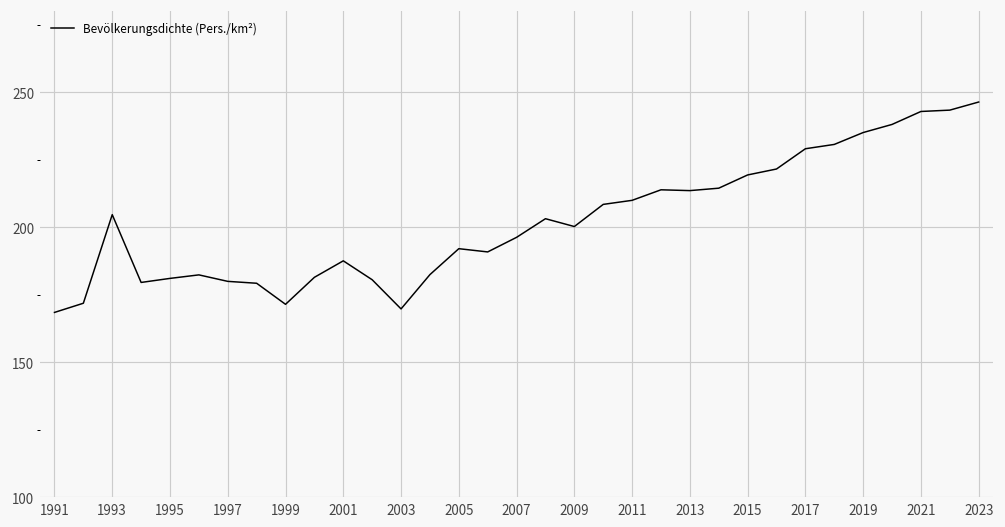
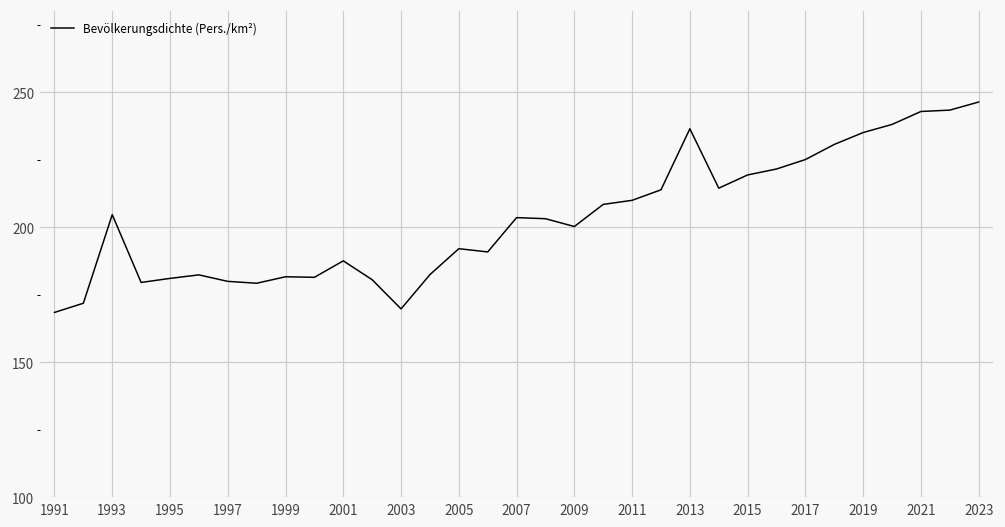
  {
    "1991": 168,
    "1993": 205,
    "1995": 181,
    "1997": 180,
-   "1999": 171,
+   "1999": 182,
    "2001": 188,
    "2003": 170,
    "2005": 192,
-   "2007": 196,
+   "2007": 204,
    "2009": 200,
    "2011": 210,
-   "2013": 214,
+   "2013": 236,
    "2015": 219,
-   "2017": 229,
+   "2017": 225,
    "2019": 235,
    "2021": 243,
    "2023": 246
  }
